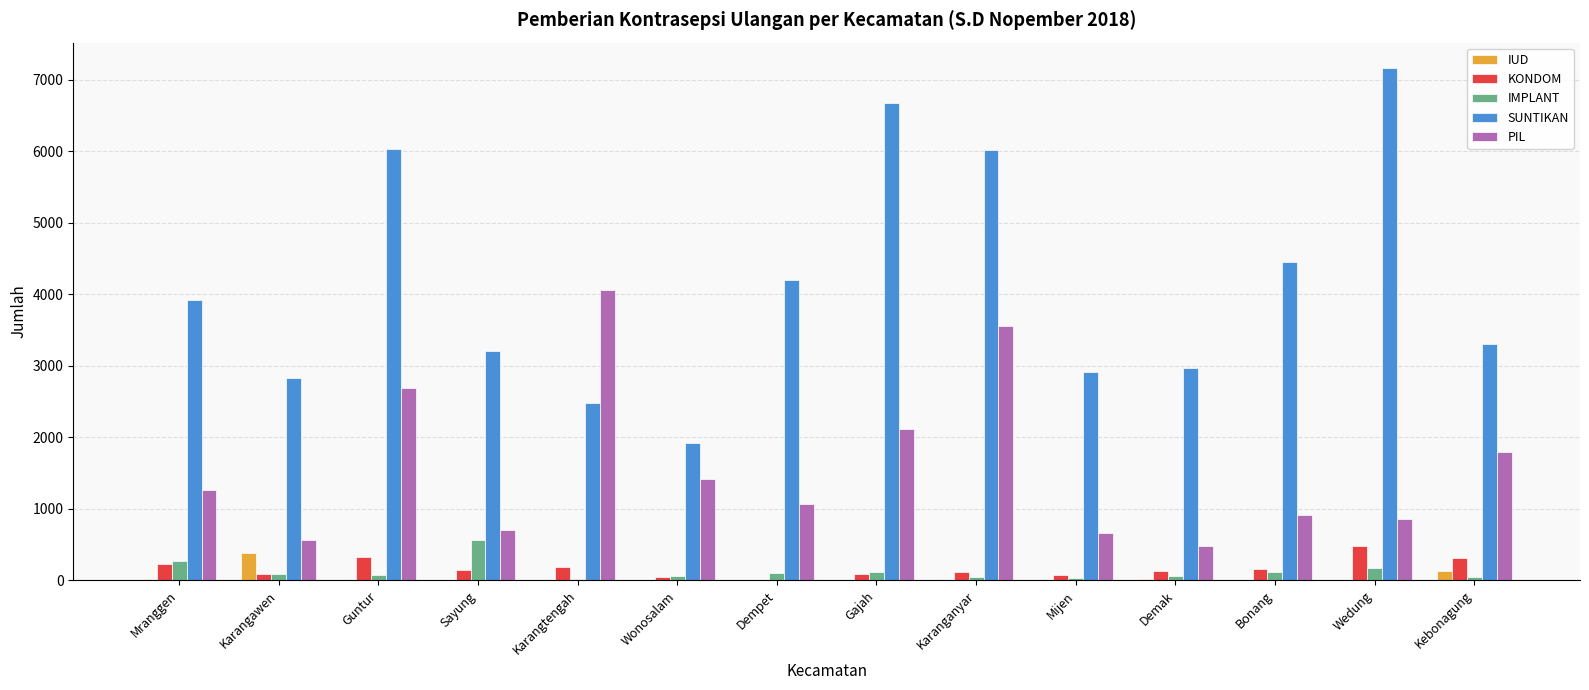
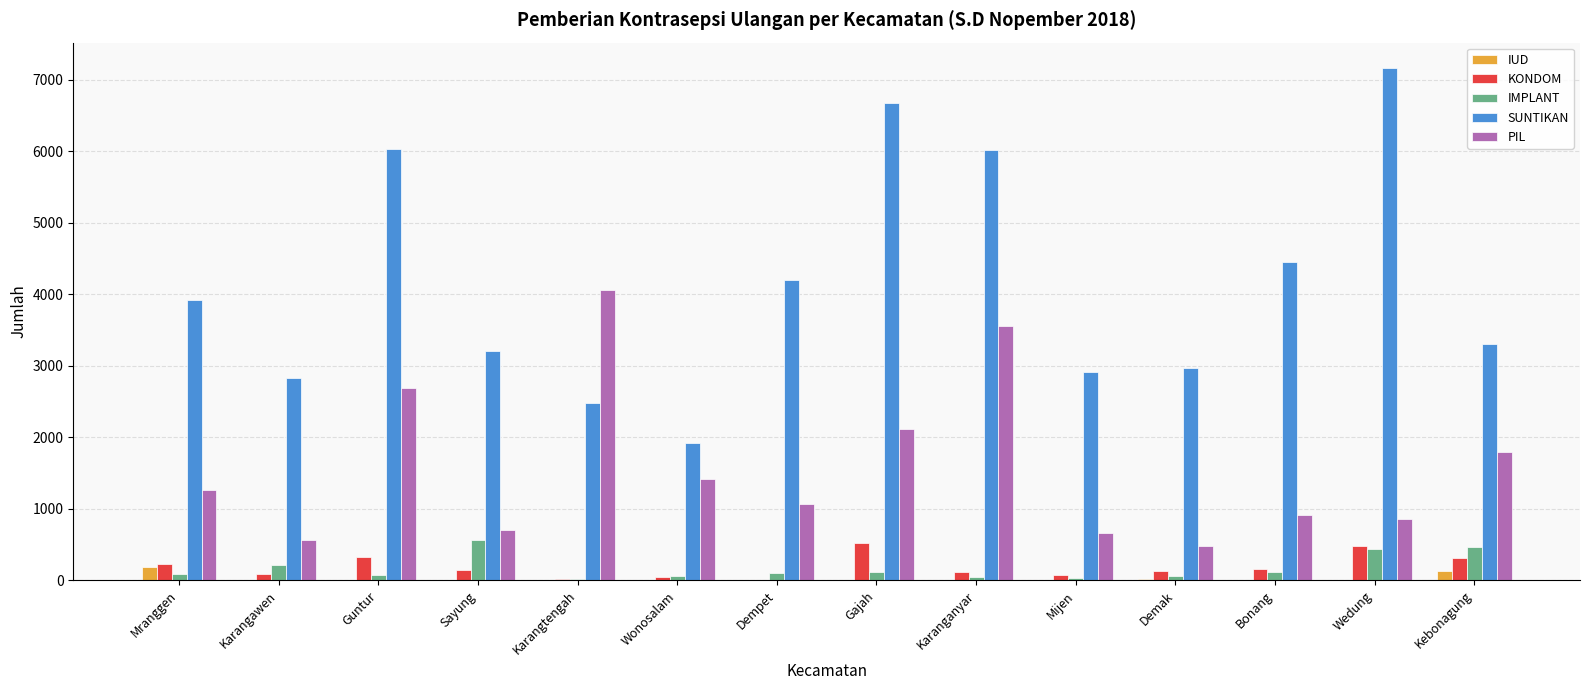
  {
    "IUD": {
-     "Mranggen": 0,
-     "Karangawen": 400,
+     "Mranggen": 200,
+     "Karangawen": 0,
      "Guntur": 0,
      "Sayung": 0,
      "Wonosalam": 0,
      "Gajah": 0,
      "Karanganyar": 0,
      "Kebonagung": 100
    },
    "KONDOM": {
      "Mranggen": 200,
      "Karangawen": 100,
      "Guntur": 300,
      "Sayung": 100,
-     "Karangtengah": 200,
+     "Karangtengah": 0,
      "Wonosalam": 0,
      "Dempet": 0,
-     "Gajah": 100,
+     "Gajah": 500,
      "Karanganyar": 100,
      "Mijen": 100,
      "Demak": 100,
      "Bonang": 200,
      "Wedung": 500,
      "Kebonagung": 300
    },
    "IMPLANT": {
-     "Mranggen": 300,
-     "Karangawen": 100,
+     "Mranggen": 100,
+     "Karangawen": 200,
      "Guntur": 100,
      "Sayung": 600,
      "Wonosalam": 100,
      "Dempet": 100,
      "Gajah": 100,
      "Karanganyar": 0,
      "Mijen": 0,
      "Demak": 100,
      "Bonang": 100,
-     "Wedung": 200,
-     "Kebonagung": 100
+     "Wedung": 400,
+     "Kebonagung": 500
    },
    "SUNTIKAN": {
      "Mranggen": 3900,
      "Karangawen": 2800,
      "Guntur": 6000,
      "Sayung": 3200,
      "Karangtengah": 2500,
      "Wonosalam": 1900,
      "Dempet": 4200,
      "Gajah": 6700,
      "Karanganyar": 6000,
      "Mijen": 2900,
      "Demak": 3000,
      "Bonang": 4400,
      "Wedung": 7200,
      "Kebonagung": 3300
    },
    "PIL": {
      "Mranggen": 1300,
      "Karangawen": 600,
      "Guntur": 2700,
      "Sayung": 700,
      "Karangtengah": 4100,
      "Wonosalam": 1400,
      "Dempet": 1100,
      "Gajah": 2100,
      "Karanganyar": 3600,
      "Mijen": 700,
      "Demak": 500,
      "Bonang": 900,
      "Wedung": 900,
      "Kebonagung": 1800
    }
  }
